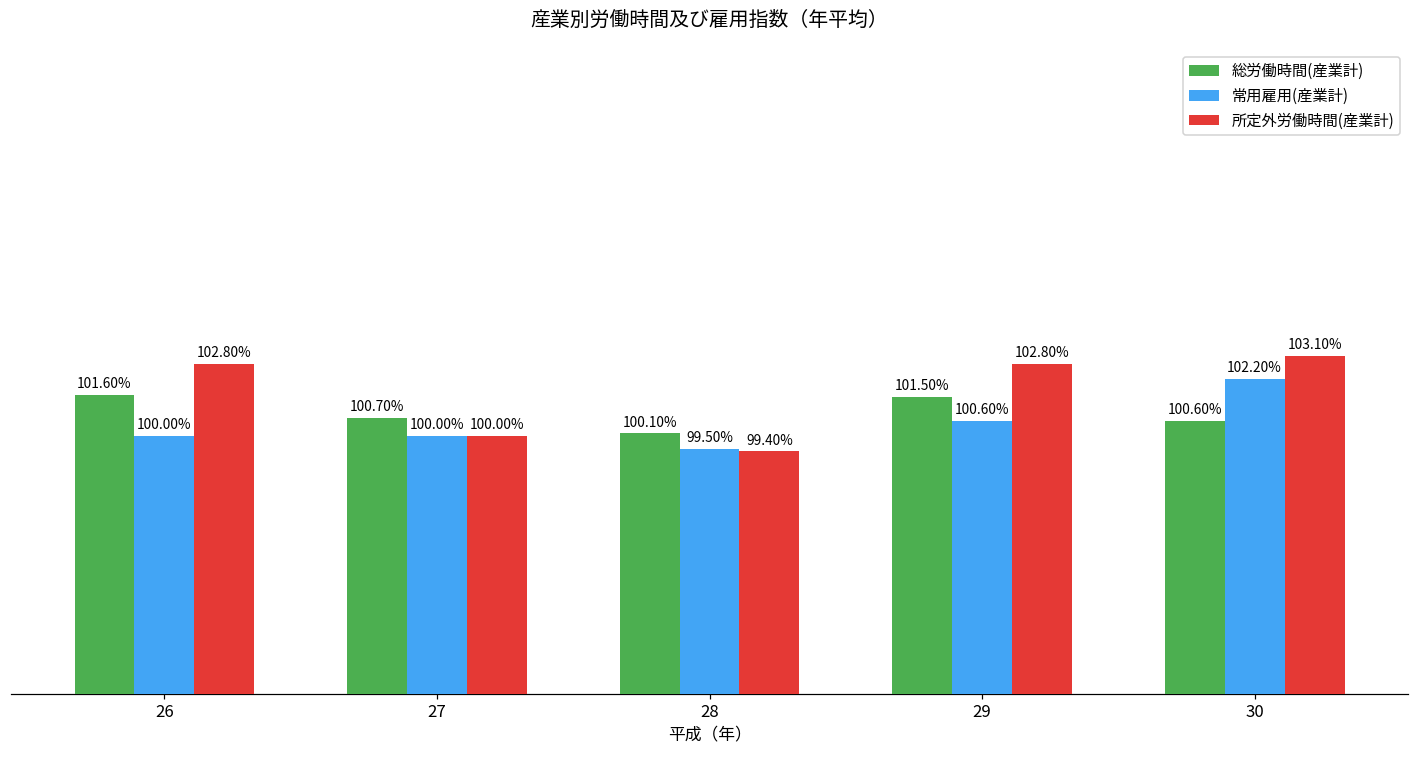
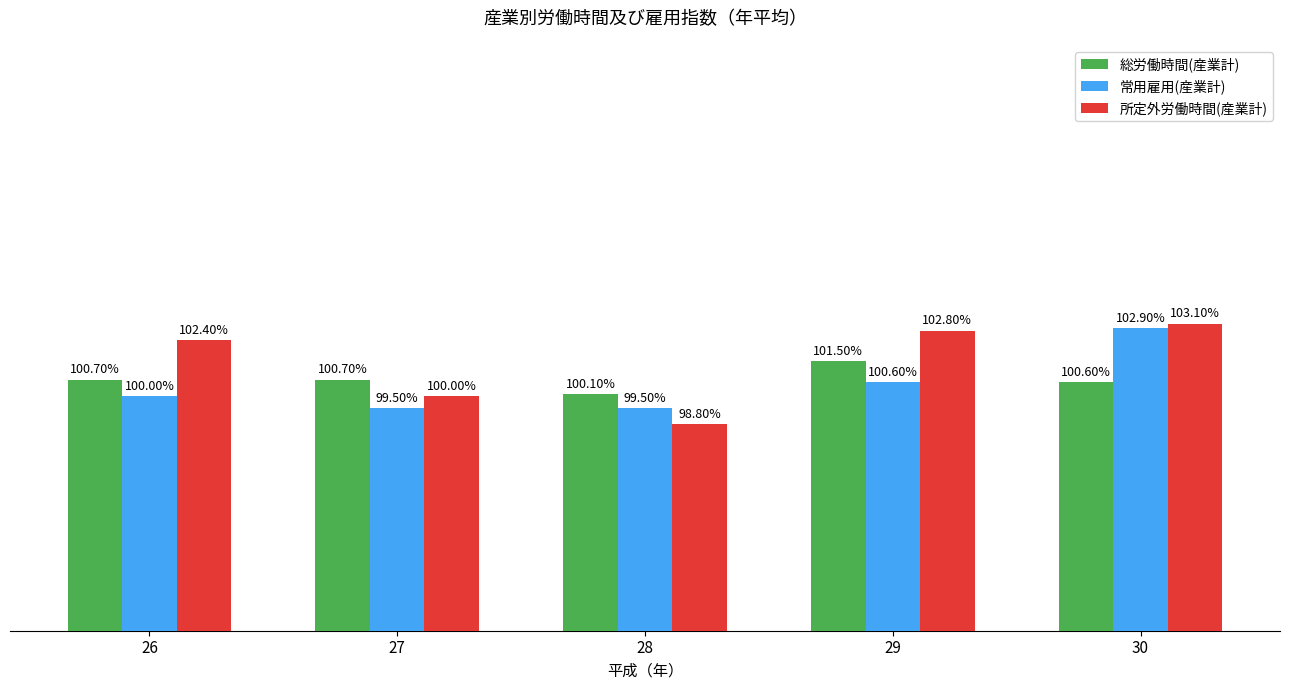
  {
    "総労働時間(産業計)": {
-     "26": "101.60%",
+     "26": "100.70%",
      "27": "100.70%",
      "28": "100.10%",
      "29": "101.50%",
      "30": "100.60%"
    },
    "常用雇用(産業計)": {
      "26": "100.00%",
-     "27": "100.00%",
+     "27": "99.50%",
      "28": "99.50%",
      "29": "100.60%",
-     "30": "102.20%"
+     "30": "102.90%"
    },
    "所定外労働時間(産業計)": {
-     "26": "102.80%",
+     "26": "102.40%",
      "27": "100.00%",
-     "28": "99.40%",
+     "28": "98.80%",
      "29": "102.80%",
      "30": "103.10%"
    }
  }
